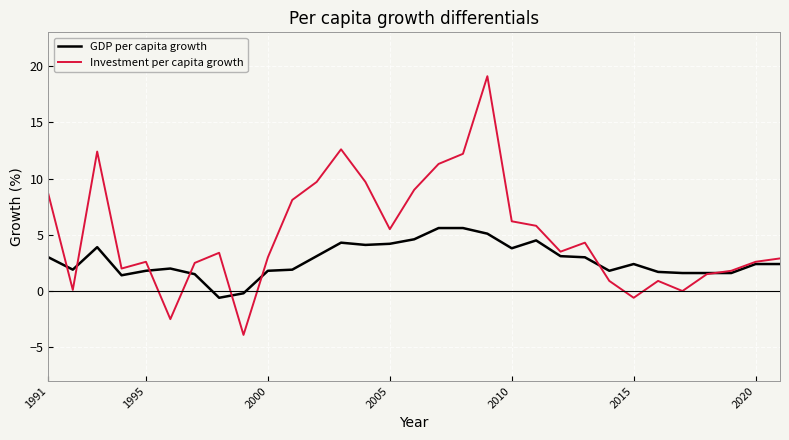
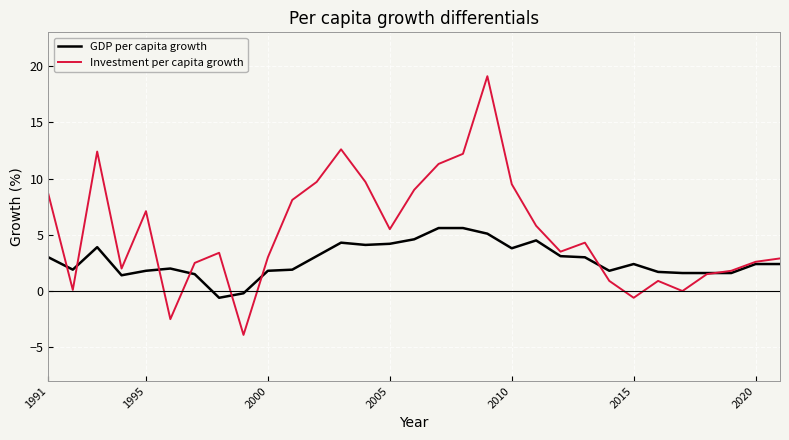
  {
    "GDP per capita growth": {
      "1991": 3.0,
      "1995": 1.8,
      "2000": 1.8,
      "2005": 4.2,
      "2010": 3.8,
      "2015": 2.4
    },
    "Investment per capita growth": {
      "1991": 8.6,
-     "1995": 2.6,
+     "1995": 7.1,
      "2000": 3.0,
      "2005": 5.5,
-     "2010": 6.2,
+     "2010": 9.5,
      "2015": -0.6
    }
  }
